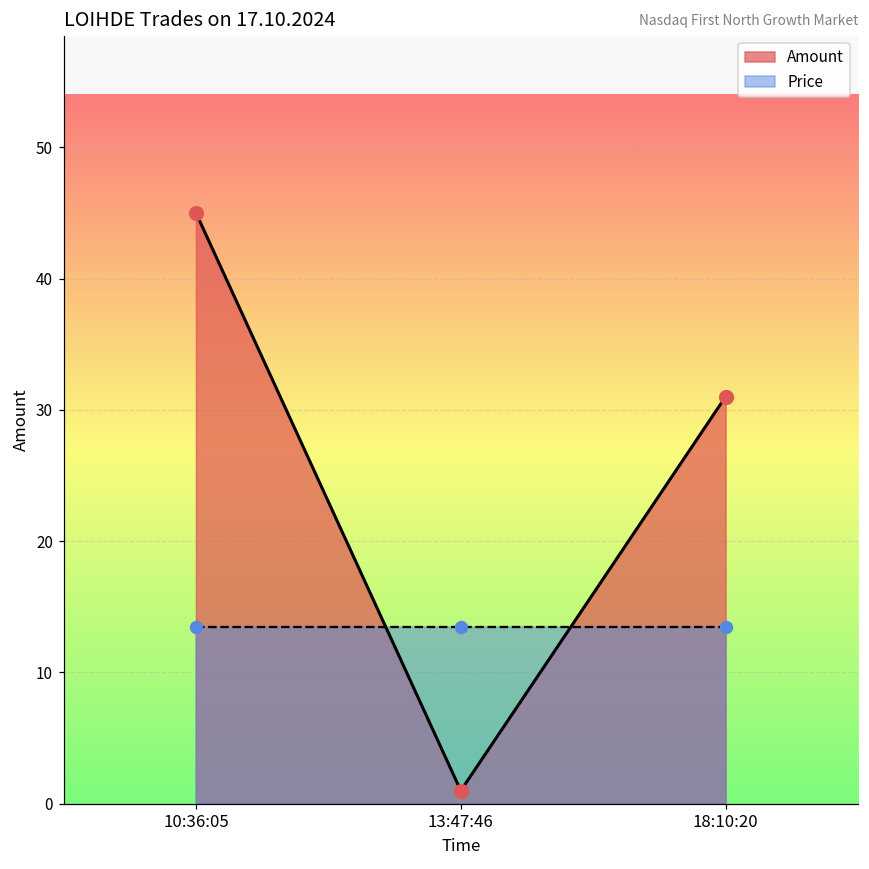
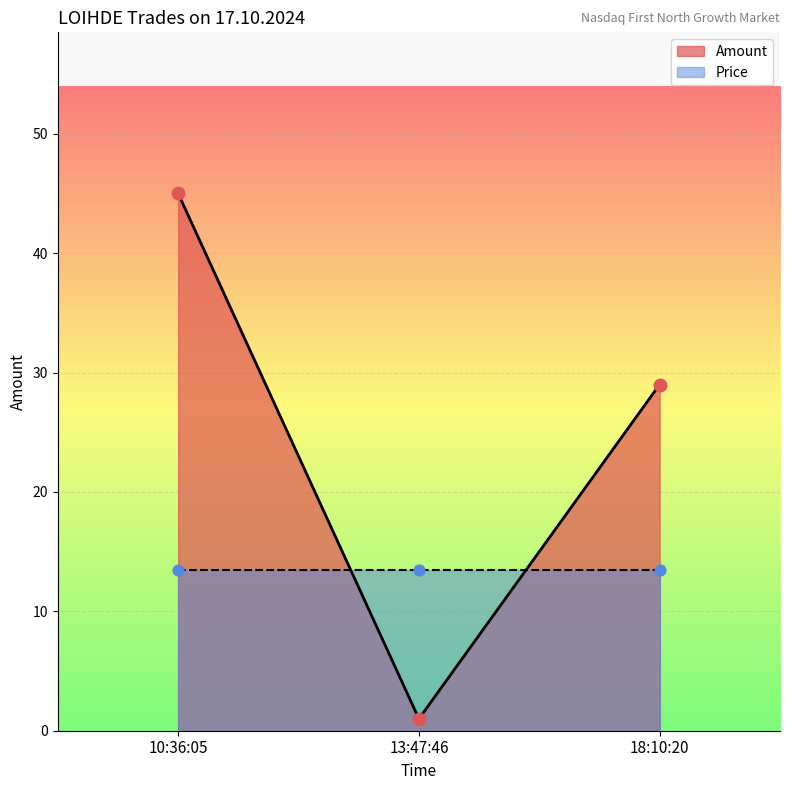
  {
    "Amount": {
      "10:36:05": 45,
      "13:47:46": 1,
-     "18:10:20": 31
+     "18:10:20": 29
    },
    "Price": {
      "10:36:05": 13.5,
      "13:47:46": 13.5,
      "18:10:20": 13.5
    }
  }
